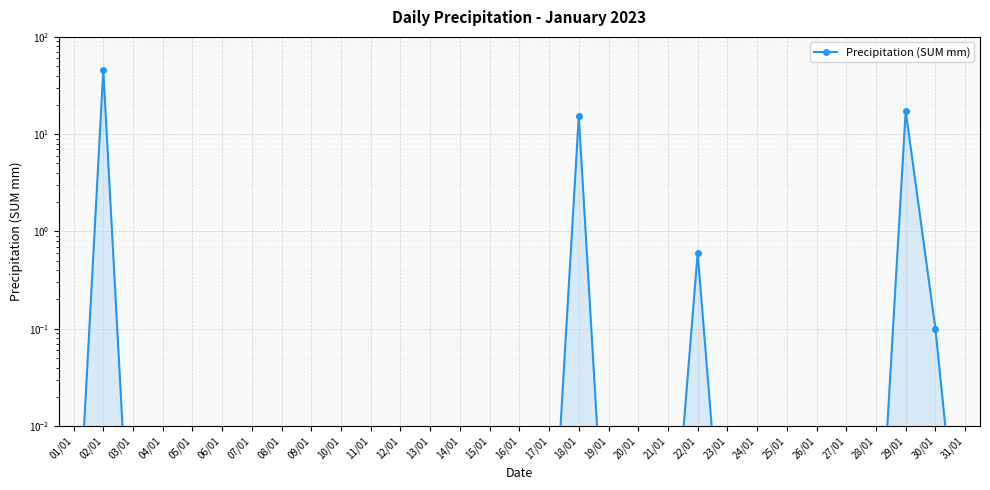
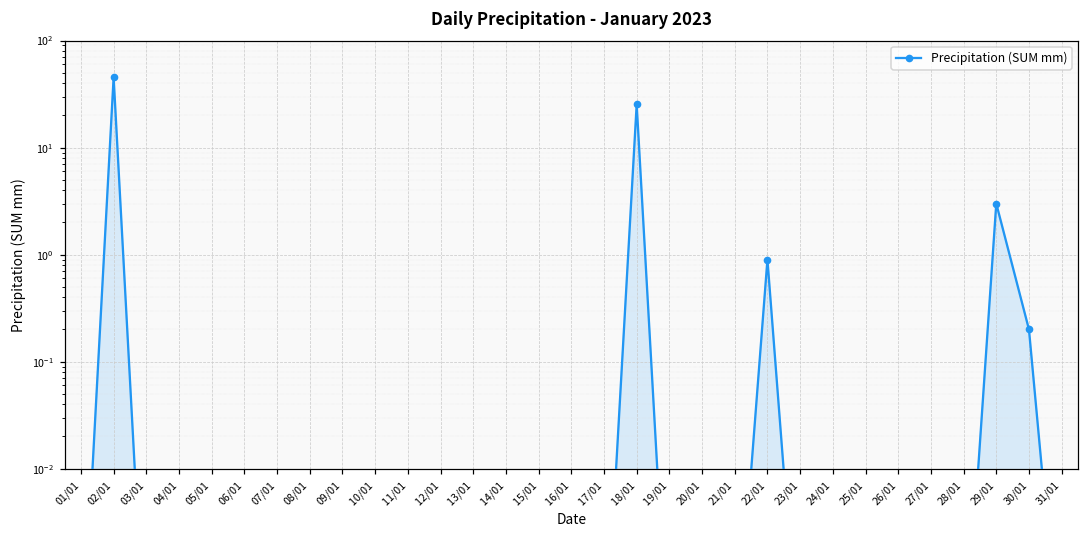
  {
    "02/01": 50,
-   "18/01": 15,
-   "22/01": 0.6,
-   "29/01": 17,
-   "30/01": 0.1
+   "18/01": 25,
+   "22/01": 0.9,
+   "29/01": 3.0,
+   "30/01": 0.2
  }
